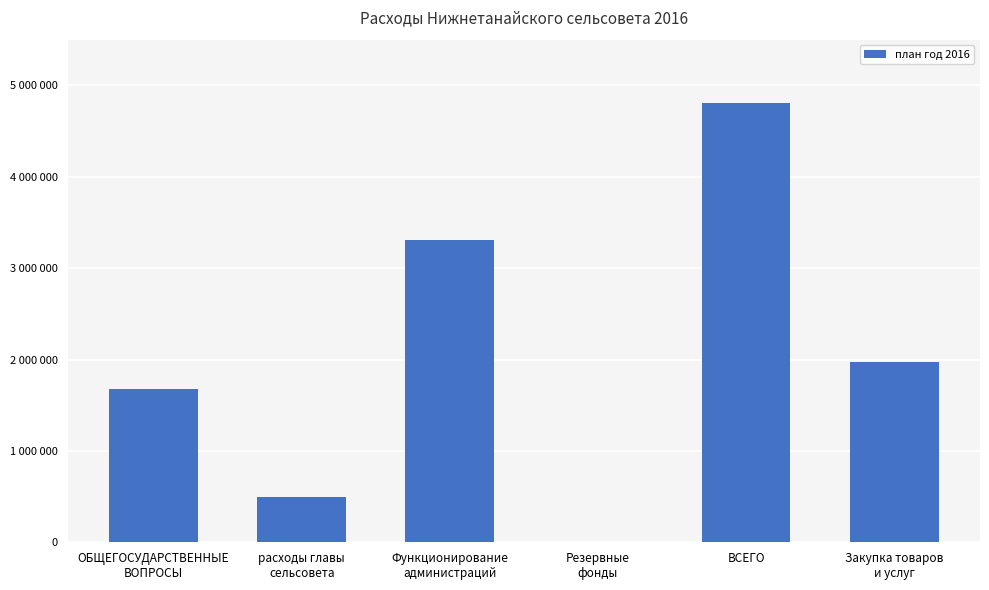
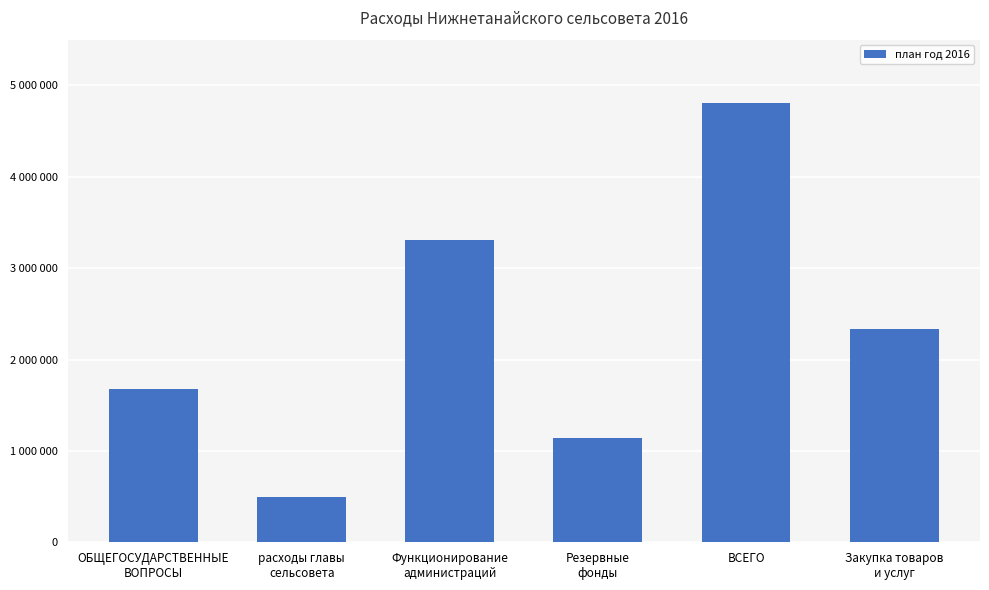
  {
    "ОБЩЕГОСУДАРСТВЕННЫЕ ВОПРОСЫ": 1700000,
    "расходы главы сельсовета": 500000,
    "Функционирование администраций": 3300000,
-   "Резервные фонды": 0,
+   "Резервные фонды": 1100000,
    "ВСЕГО": 4800000,
-   "Закупка товаров и услуг": 2000000
+   "Закупка товаров и услуг": 2300000
  }
